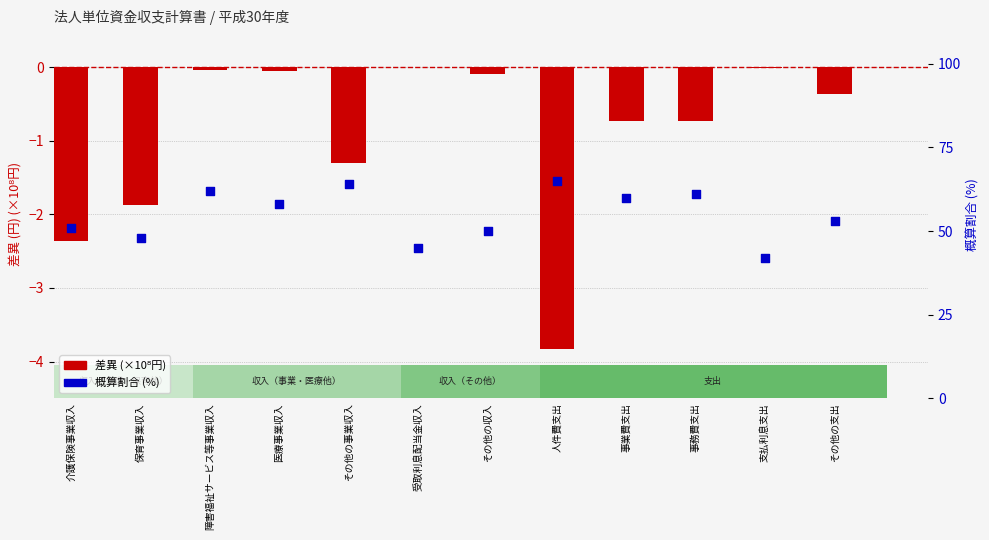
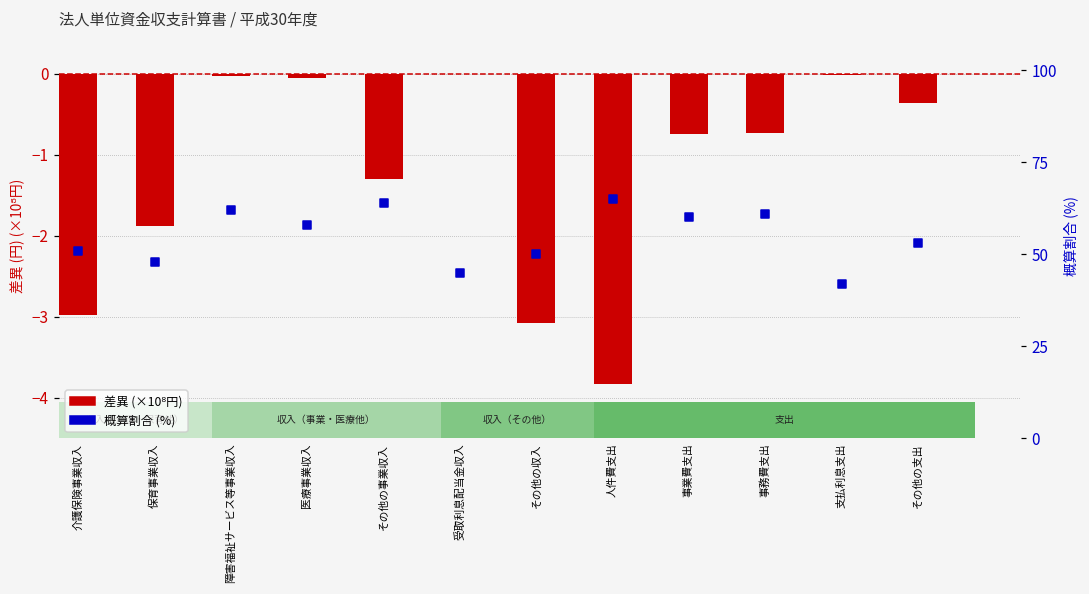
  {
    "差異 (×10⁸円)": {
-     "介護保険事業収入": -2.4,
+     "介護保険事業収入": -3.0,
      "保育事業収入": -1.9,
      "医療事業収入": -0.1,
      "その他の事業収入": -1.3,
-     "その他の収入": -0.1,
+     "その他の収入": -3.1,
      "人件費支出": -3.8,
      "事業費支出": -0.7,
      "事務費支出": -0.7,
      "その他の支出": -0.4
    }
  }
